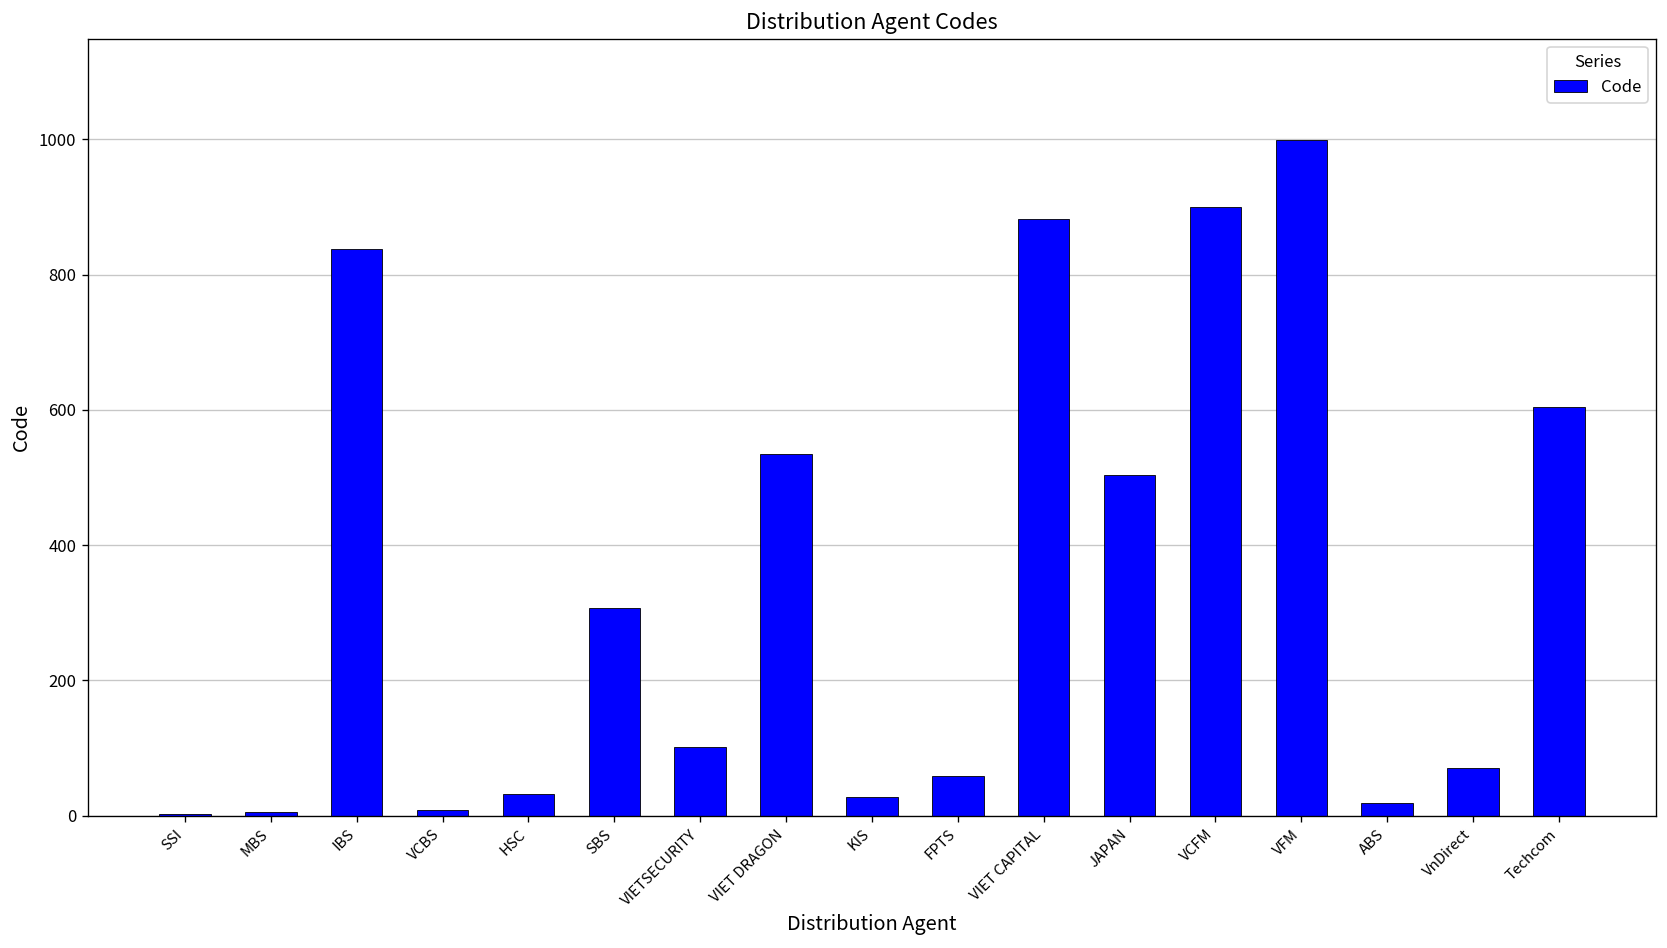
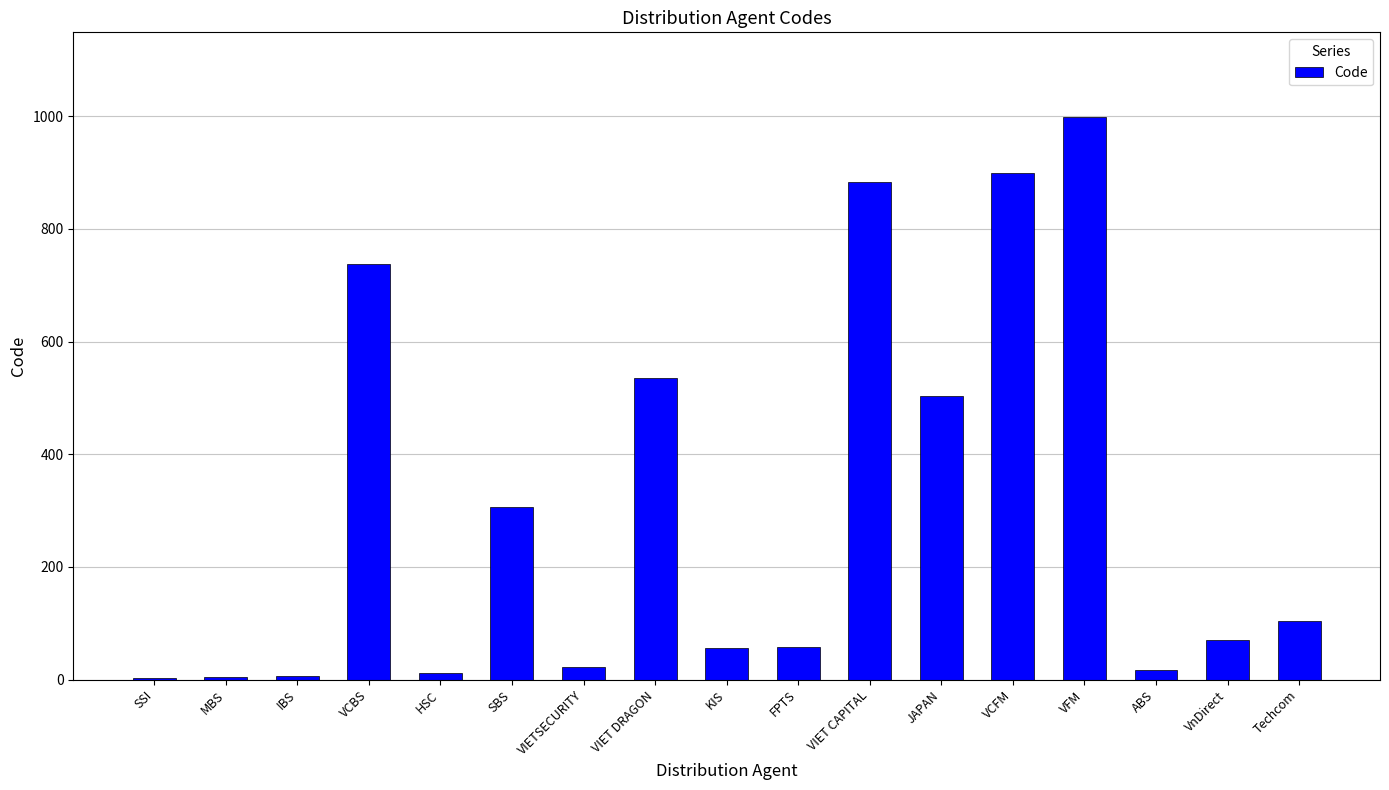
  {
    "MBS": 10,
-   "IBS": 840,
-   "VCBS": 10,
-   "HSC": 30,
+   "IBS": 10,
+   "VCBS": 740,
+   "HSC": 10,
    "SBS": 310,
-   "VIETSECURITY": 100,
+   "VIETSECURITY": 20,
    "VIET DRAGON": 540,
-   "KIS": 30,
+   "KIS": 60,
    "FPTS": 60,
    "VIET CAPITAL": 880,
    "JAPAN": 500,
    "VCFM": 900,
    "VFM": 1000,
    "ABS": 20,
    "VnDirect": 70,
-   "Techcom": 610
+   "Techcom": 110
  }
